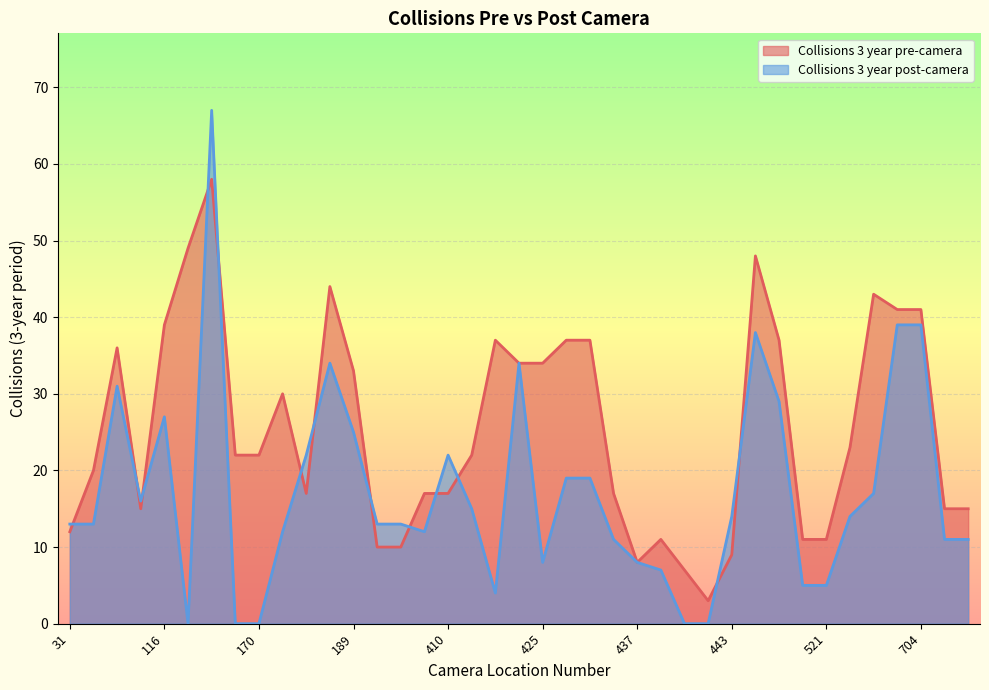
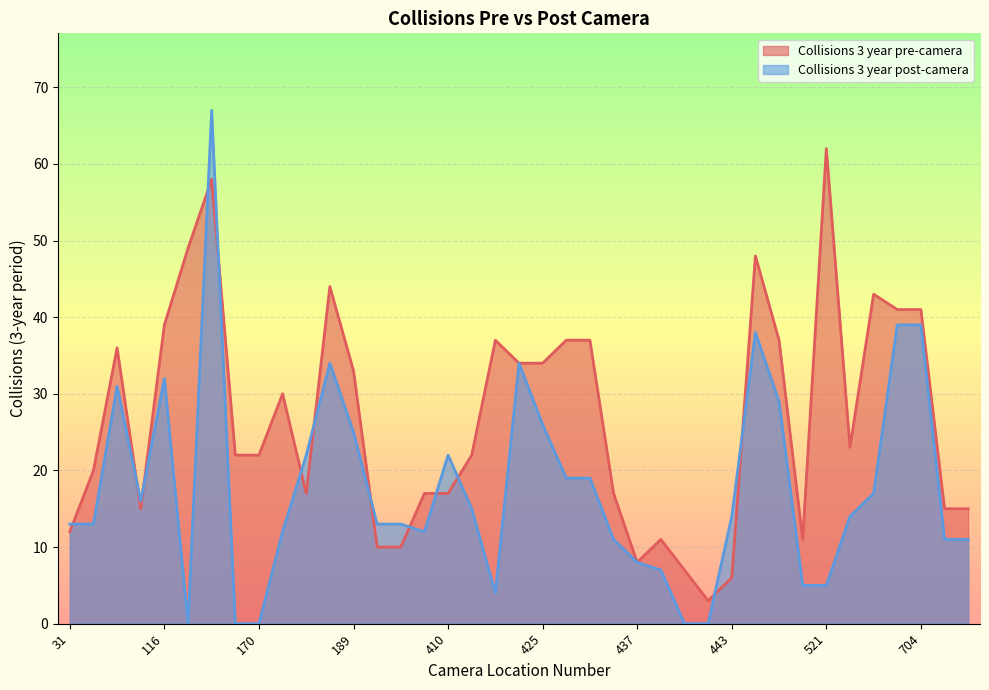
  {
    "Collisions 3 year pre-camera": {
      "31": 12,
      "116": 39,
      "170": 22,
      "189": 33,
      "410": 17,
      "425": 34,
-     "443": 9,
-     "521": 11,
+     "443": 6,
+     "521": 62,
      "704": 41
    },
    "Collisions 3 year post-camera": {
      "31": 13,
-     "116": 27,
+     "116": 32,
      "170": 0,
      "189": 25,
      "410": 22,
-     "425": 8,
+     "425": 26,
      "443": 14,
      "521": 5,
      "704": 39
    }
  }
